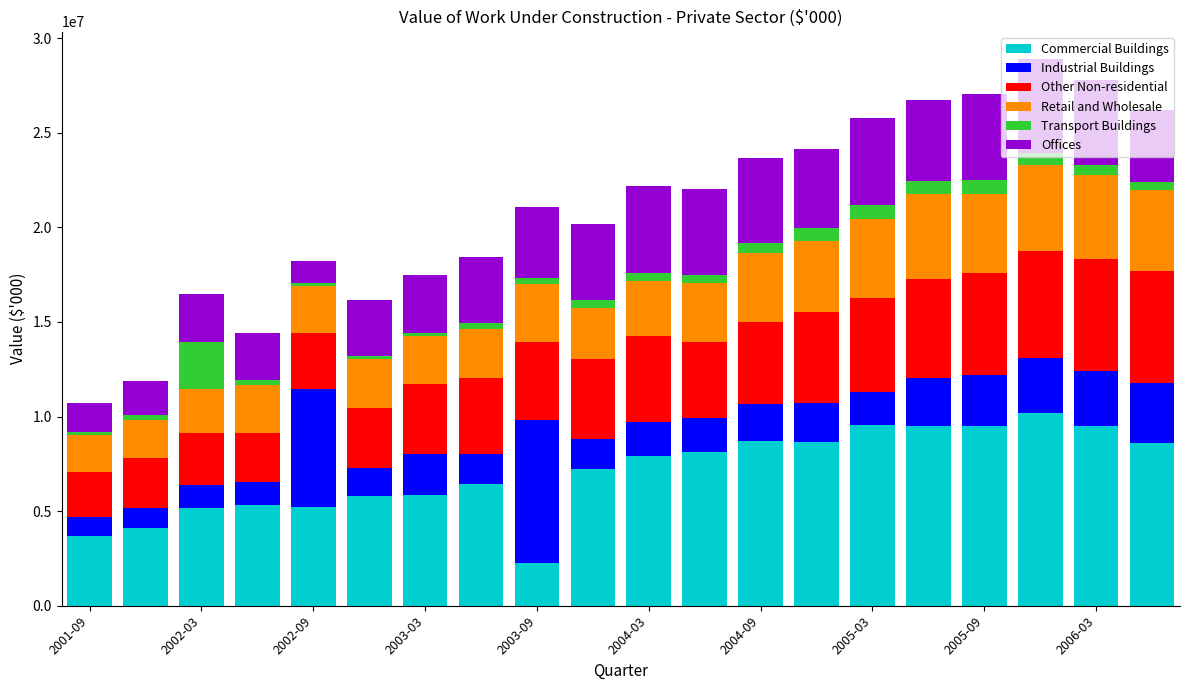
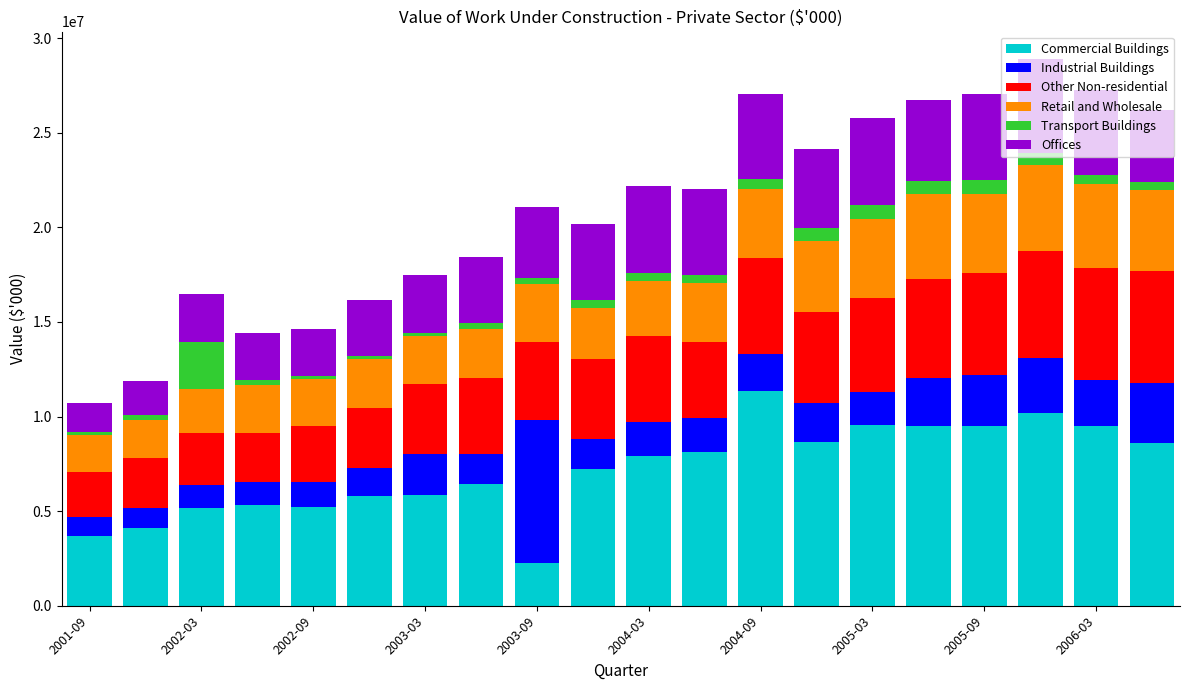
  {
    "Commercial Buildings": {
      "2001-09": 3700000,
      "2002-03": 5200000,
      "2002-09": 5200000,
      "2003-03": 5900000,
      "2003-09": 2300000,
      "2004-03": 7900000,
-     "2004-09": 8700000,
+     "2004-09": 11400000,
      "2005-03": 9500000,
      "2005-09": 9500000,
      "2006-03": 9500000
    },
    "Industrial Buildings": {
      "2001-09": 1000000,
      "2002-03": 1200000,
-     "2002-09": 6300000,
+     "2002-09": 1300000,
      "2003-03": 2200000,
      "2003-09": 7600000,
      "2004-03": 1800000,
      "2004-09": 2000000,
      "2005-03": 1700000,
      "2005-09": 2700000,
-     "2006-03": 2900000
+     "2006-03": 2400000
    },
    "Other Non-residential": {
      "2001-09": 2400000,
      "2002-03": 2800000,
      "2002-09": 2900000,
      "2003-03": 3700000,
      "2003-09": 4100000,
      "2004-03": 4500000,
-     "2004-09": 4300000,
+     "2004-09": 5000000,
      "2005-03": 5000000,
      "2005-09": 5400000,
      "2006-03": 5900000
    },
    "Retail and Wholesale": {
      "2001-09": 1900000,
      "2002-03": 2300000,
      "2002-09": 2500000,
      "2003-03": 2500000,
      "2003-09": 3100000,
      "2004-03": 2900000,
      "2004-09": 3700000,
      "2005-03": 4200000,
      "2005-09": 4200000,
      "2006-03": 4400000
    },
    "Transport Buildings": {
      "2001-09": 200000,
      "2002-03": 2500000,
      "2002-09": 200000,
      "2003-03": 200000,
      "2003-09": 300000,
      "2004-03": 400000,
      "2004-09": 500000,
      "2005-03": 800000,
      "2005-09": 700000,
      "2006-03": 500000
    },
    "Offices": {
      "2001-09": 1500000,
      "2002-03": 2600000,
-     "2002-09": 1200000,
+     "2002-09": 2500000,
      "2003-03": 3100000,
      "2003-09": 3800000,
      "2004-03": 4600000,
      "2004-09": 4500000,
      "2005-03": 4600000,
      "2005-09": 4500000
    }
  }
